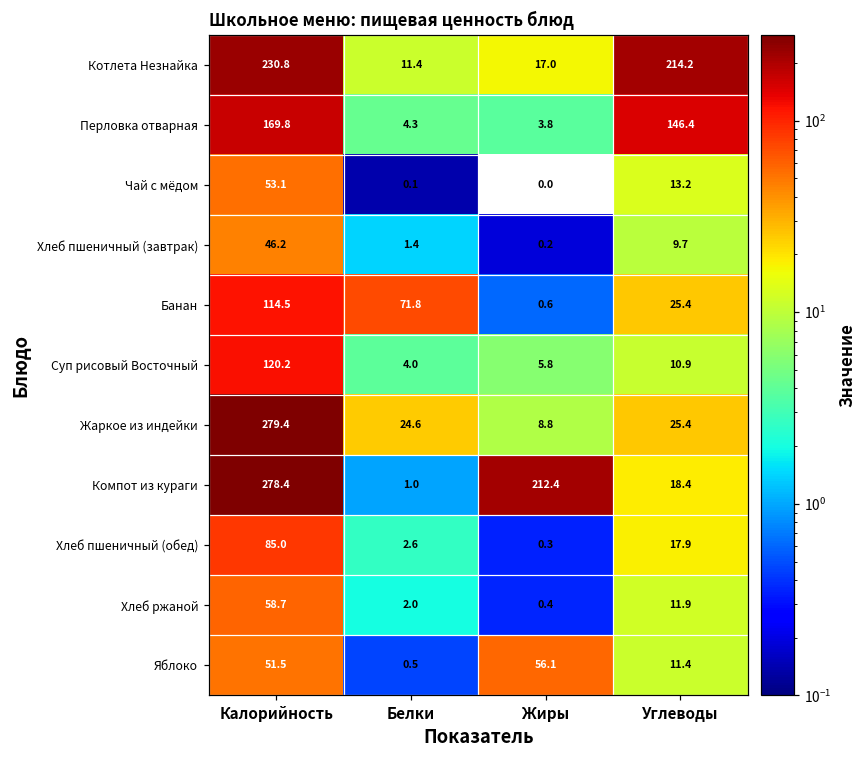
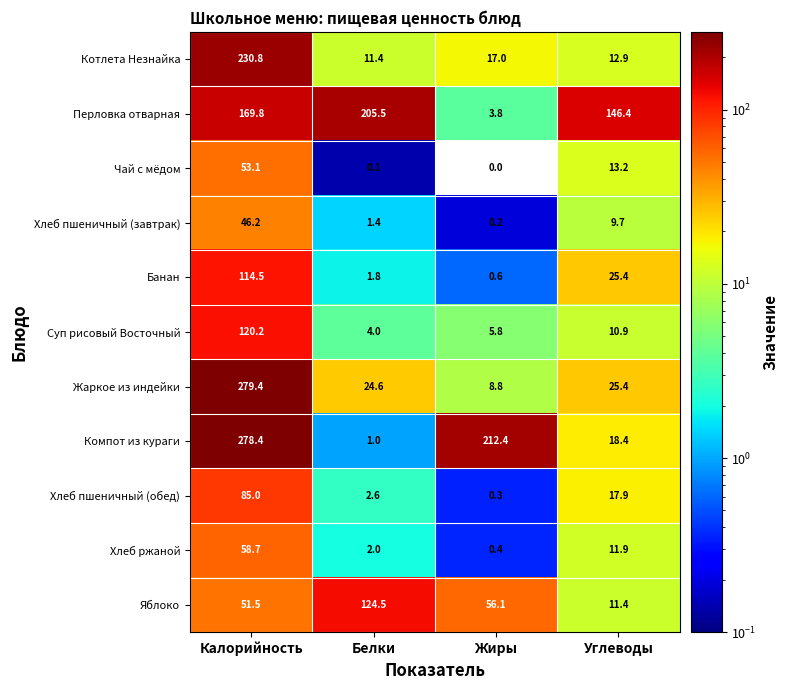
  {
    "Котлета Незнайка": {
      "Калорийность": 230.8,
      "Белки": 11.4,
      "Жиры": 17.0,
-     "Углеводы": 214.2
+     "Углеводы": 12.9
    },
    "Перловка отварная": {
      "Калорийность": 169.8,
-     "Белки": 4.3,
+     "Белки": 205.5,
      "Жиры": 3.8,
      "Углеводы": 146.4
    },
    "Чай с мёдом": {
      "Калорийность": 53.1,
      "Белки": 0.1,
      "Жиры": 0.0,
      "Углеводы": 13.2
    },
    "Хлеб пшеничный (завтрак)": {
      "Калорийность": 46.2,
      "Белки": 1.4,
      "Жиры": 0.2,
      "Углеводы": 9.7
    },
    "Банан": {
      "Калорийность": 114.5,
-     "Белки": 71.8,
+     "Белки": 1.8,
      "Жиры": 0.6,
      "Углеводы": 25.4
    },
    "Суп рисовый Восточный": {
      "Калорийность": 120.2,
      "Белки": 4.0,
      "Жиры": 5.8,
      "Углеводы": 10.9
    },
    "Жаркое из индейки": {
      "Калорийность": 279.4,
      "Белки": 24.6,
      "Жиры": 8.8,
      "Углеводы": 25.4
    },
    "Компот из кураги": {
      "Калорийность": 278.4,
      "Белки": 1.0,
      "Жиры": 212.4,
      "Углеводы": 18.4
    },
    "Хлеб пшеничный (обед)": {
      "Калорийность": 85.0,
      "Белки": 2.6,
      "Жиры": 0.3,
      "Углеводы": 17.9
    },
    "Хлеб ржаной": {
      "Калорийность": 58.7,
      "Белки": 2.0,
      "Жиры": 0.4,
      "Углеводы": 11.9
    },
    "Яблоко": {
      "Калорийность": 51.5,
-     "Белки": 0.5,
+     "Белки": 124.5,
      "Жиры": 56.1,
      "Углеводы": 11.4
    }
  }
